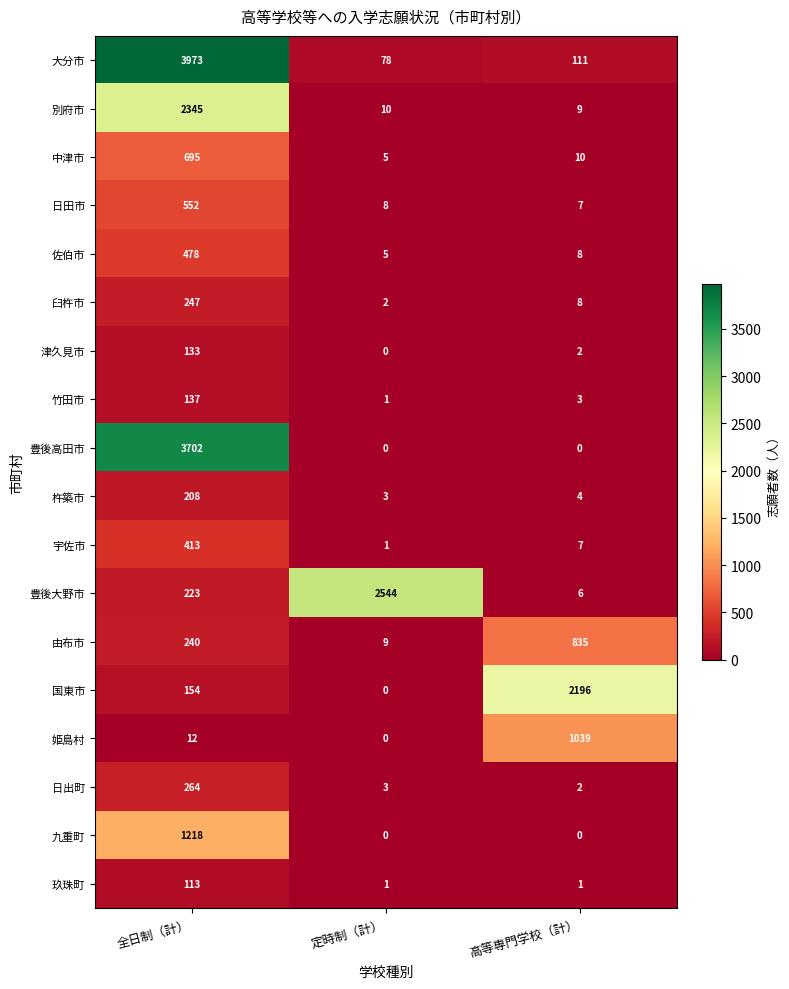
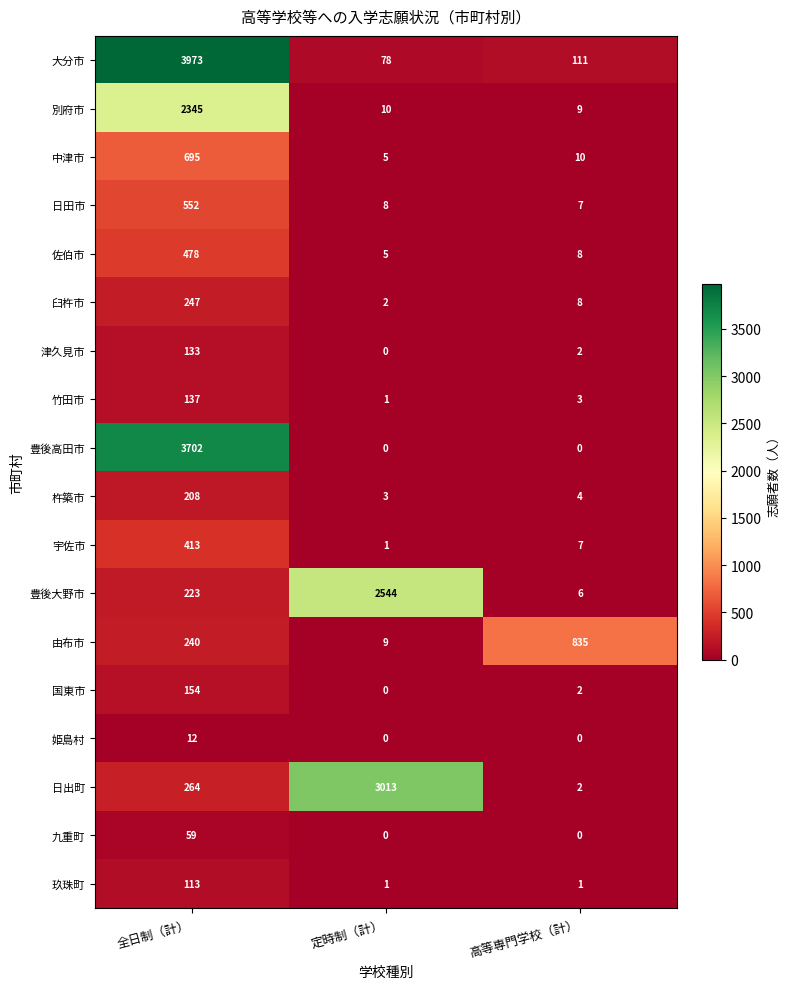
  {
    "大分市": {
      "全日制（計）": 3973,
      "定時制（計）": 78,
      "高等専門学校（計）": 111
    },
    "別府市": {
      "全日制（計）": 2345,
      "定時制（計）": 10,
      "高等専門学校（計）": 9
    },
    "中津市": {
      "全日制（計）": 695,
      "定時制（計）": 5,
      "高等専門学校（計）": 10
    },
    "日田市": {
      "全日制（計）": 552,
      "定時制（計）": 8,
      "高等専門学校（計）": 7
    },
    "佐伯市": {
      "全日制（計）": 478,
      "定時制（計）": 5,
      "高等専門学校（計）": 8
    },
    "臼杵市": {
      "全日制（計）": 247,
      "定時制（計）": 2,
      "高等専門学校（計）": 8
    },
    "津久見市": {
      "全日制（計）": 133,
      "定時制（計）": 0,
      "高等専門学校（計）": 2
    },
    "竹田市": {
      "全日制（計）": 137,
      "定時制（計）": 1,
      "高等専門学校（計）": 3
    },
    "豊後高田市": {
      "全日制（計）": 3702,
      "定時制（計）": 0,
      "高等専門学校（計）": 0
    },
    "杵築市": {
      "全日制（計）": 208,
      "定時制（計）": 3,
      "高等専門学校（計）": 4
    },
    "宇佐市": {
      "全日制（計）": 413,
      "定時制（計）": 1,
      "高等専門学校（計）": 7
    },
    "豊後大野市": {
      "全日制（計）": 223,
      "定時制（計）": 2544,
      "高等専門学校（計）": 6
    },
    "由布市": {
      "全日制（計）": 240,
      "定時制（計）": 9,
      "高等専門学校（計）": 835
    },
    "国東市": {
      "全日制（計）": 154,
      "定時制（計）": 0,
-     "高等専門学校（計）": 2196
+     "高等専門学校（計）": 2
    },
    "姫島村": {
      "全日制（計）": 12,
      "定時制（計）": 0,
-     "高等専門学校（計）": 1039
+     "高等専門学校（計）": 0
    },
    "日出町": {
      "全日制（計）": 264,
-     "定時制（計）": 3,
+     "定時制（計）": 3013,
      "高等専門学校（計）": 2
    },
    "九重町": {
-     "全日制（計）": 1218,
+     "全日制（計）": 59,
      "定時制（計）": 0,
      "高等専門学校（計）": 0
    },
    "玖珠町": {
      "全日制（計）": 113,
      "定時制（計）": 1,
      "高等専門学校（計）": 1
    }
  }
